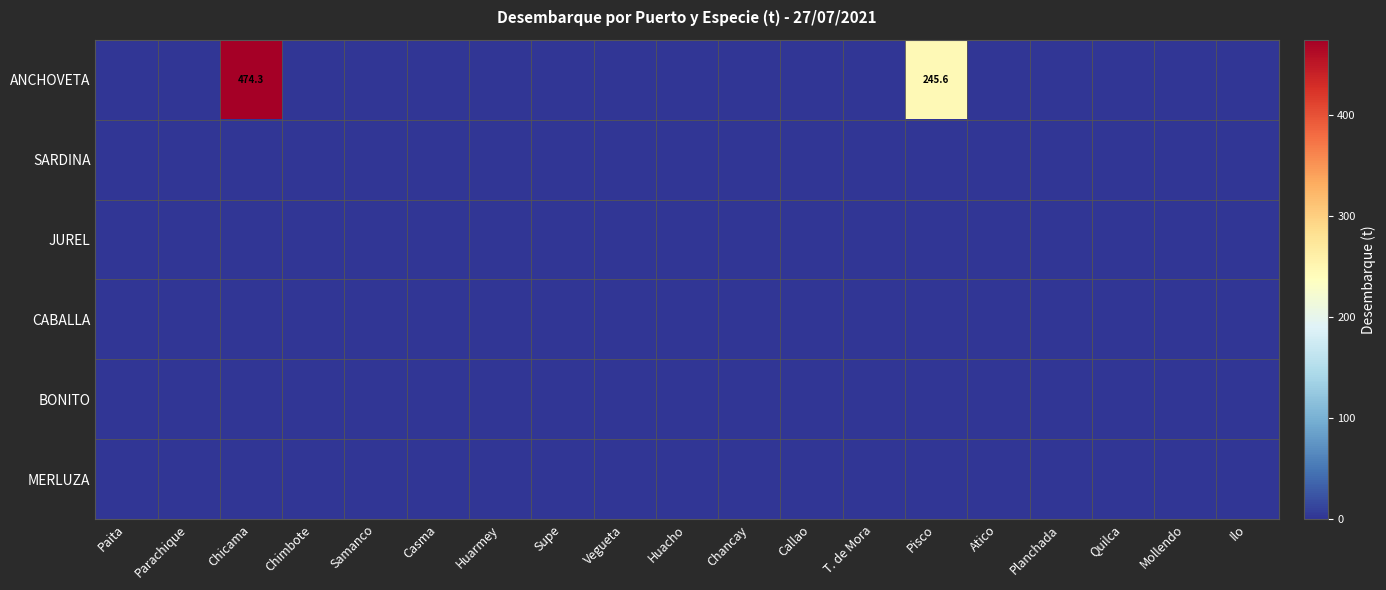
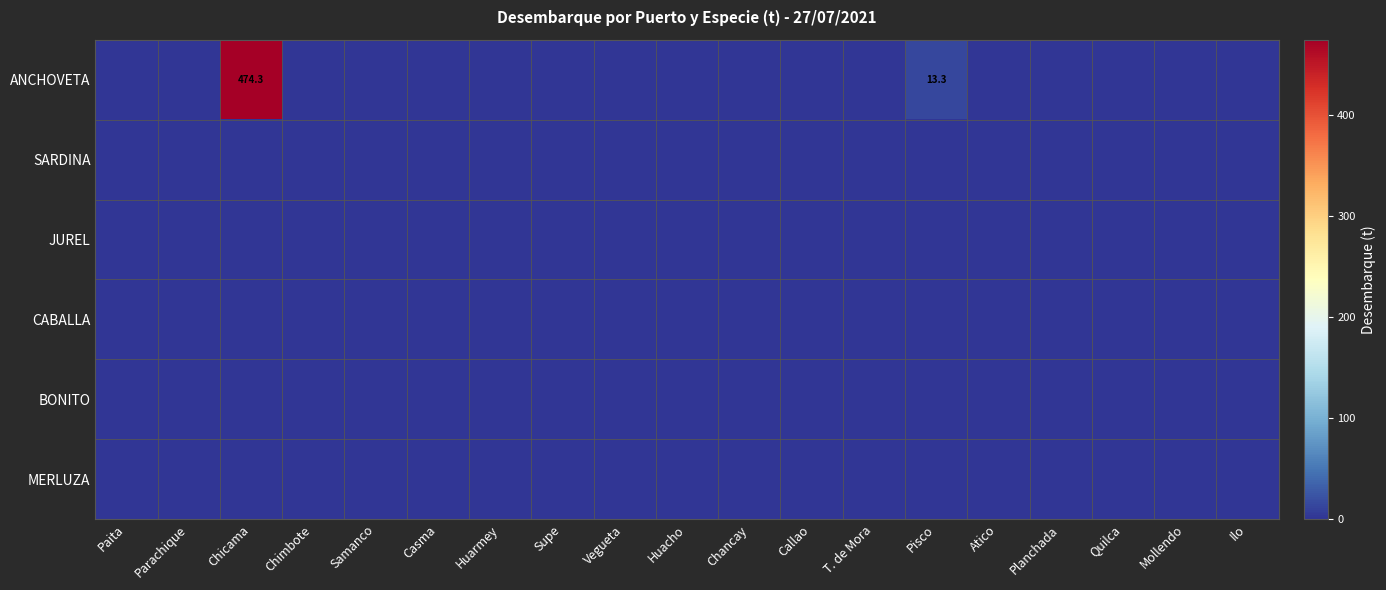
  {
    "ANCHOVETA": {
      "Chicama": 474.3,
-     "Pisco": 245.6
+     "Pisco": 13.3
    }
  }
